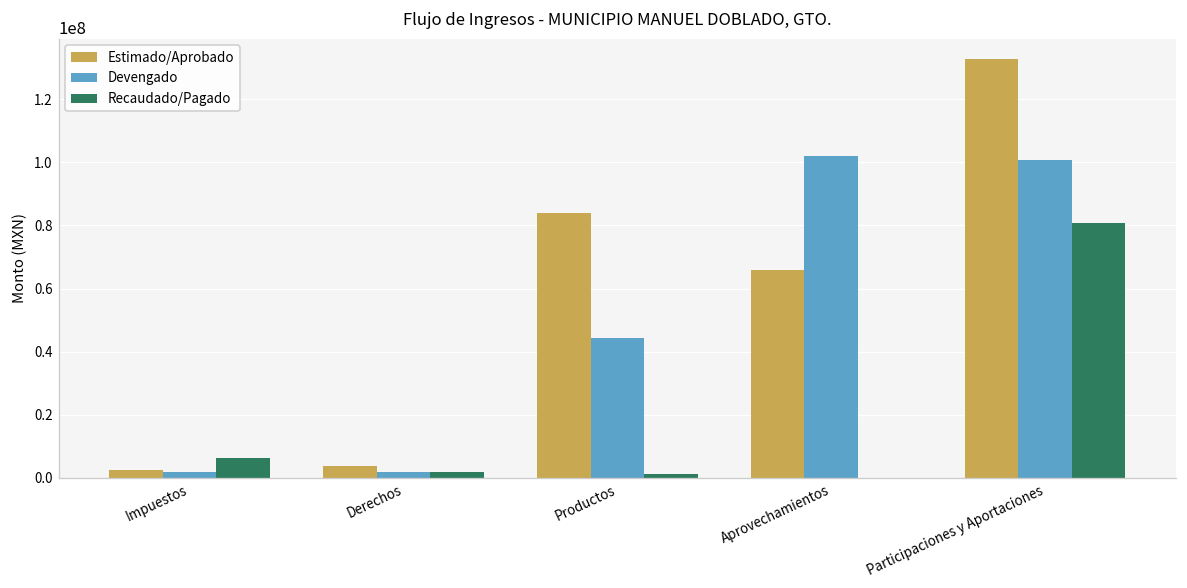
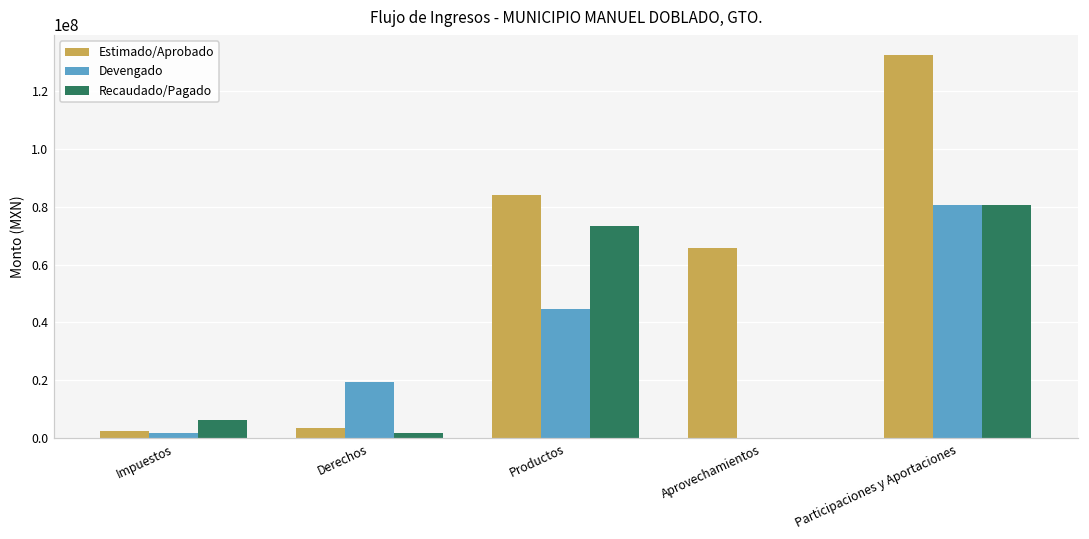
  {
    "Estimado/Aprobado": {
      "Impuestos": 2000000,
      "Derechos": 4000000,
      "Productos": 84000000,
      "Aprovechamientos": 66000000,
      "Participaciones y Aportaciones": 133000000
    },
    "Devengado": {
      "Impuestos": 2000000,
-     "Derechos": 2000000,
+     "Derechos": 19000000,
      "Productos": 44000000,
-     "Aprovechamientos": 102000000,
-     "Participaciones y Aportaciones": 101000000
+     "Aprovechamientos": 0,
+     "Participaciones y Aportaciones": 81000000
    },
    "Recaudado/Pagado": {
      "Impuestos": 6000000,
      "Derechos": 2000000,
-     "Productos": 1000000,
+     "Productos": 73000000,
      "Participaciones y Aportaciones": 81000000
    }
  }
